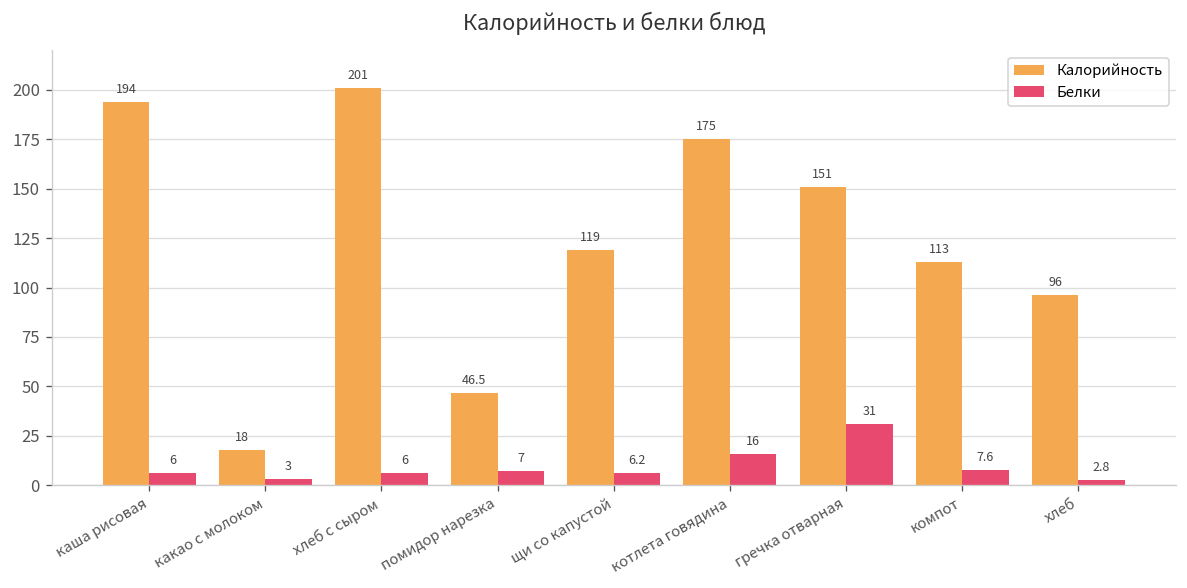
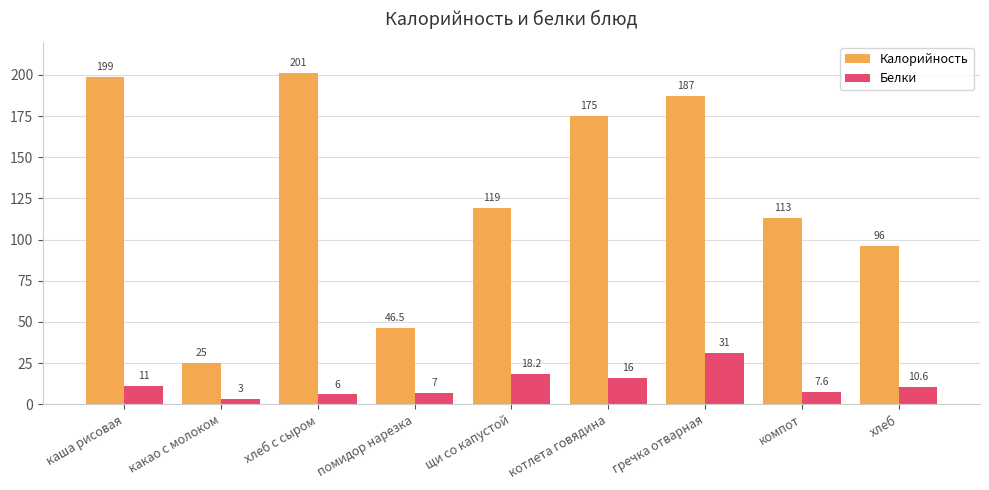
  {
    "Калорийность": {
-     "каша рисовая": 194,
-     "какао с молоком": 18,
+     "каша рисовая": 199,
+     "какао с молоком": 25,
      "хлеб с сыром": 201,
      "помидор нарезка": 46.5,
      "щи со капустой": 119,
      "котлета говядина": 175,
-     "гречка отварная": 151,
+     "гречка отварная": 187,
      "компот": 113,
      "хлеб": 96
    },
    "Белки": {
-     "каша рисовая": 6,
+     "каша рисовая": 11,
      "какао с молоком": 3,
      "хлеб с сыром": 6,
      "помидор нарезка": 7,
-     "щи со капустой": 6.2,
+     "щи со капустой": 18.2,
      "котлета говядина": 16,
      "гречка отварная": 31,
      "компот": 7.6,
-     "хлеб": 2.8
+     "хлеб": 10.6
    }
  }
